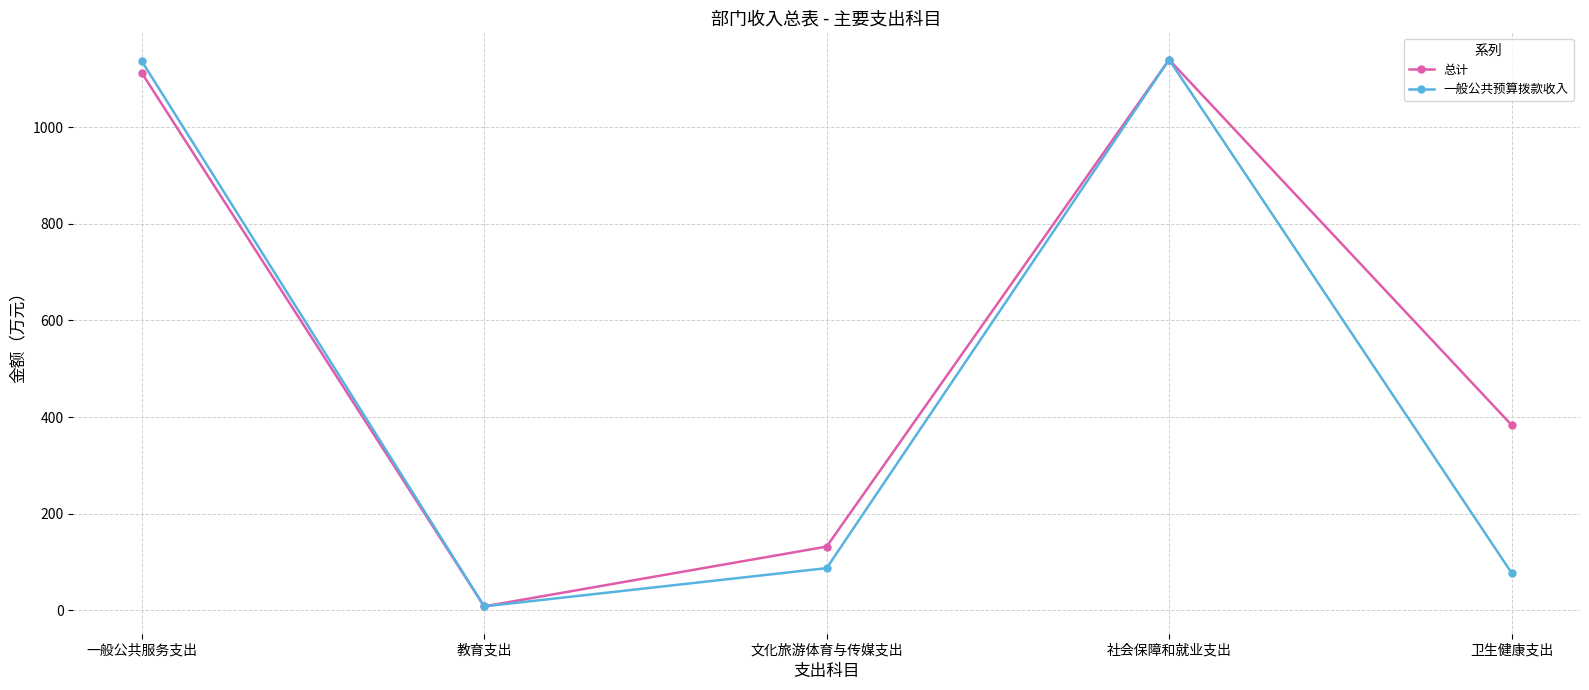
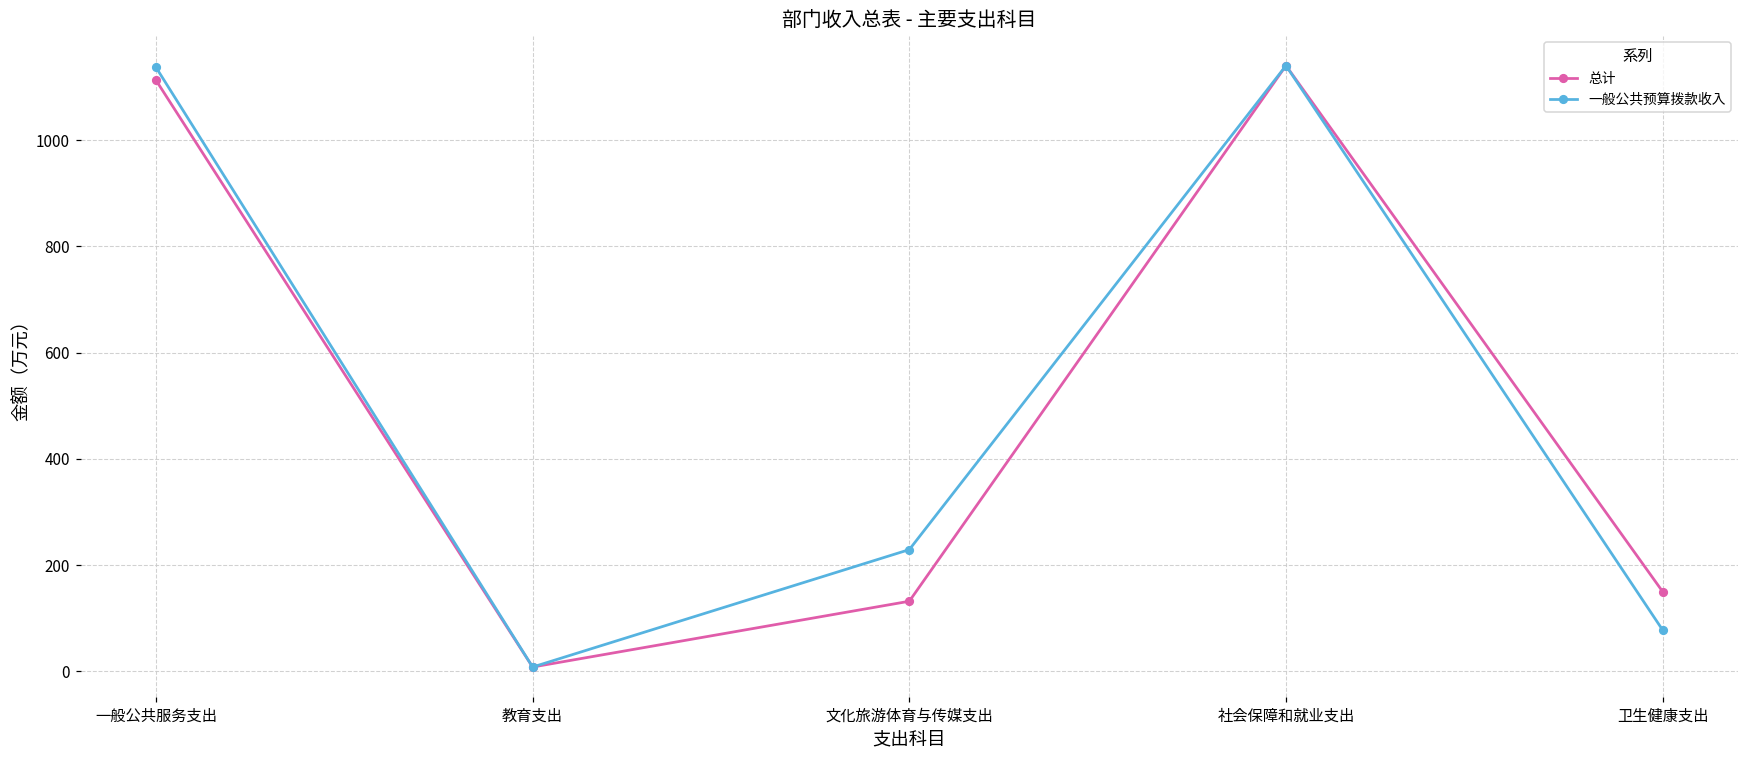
  {
    "总计": {
      "一般公共服务支出": 1110,
      "文化旅游体育与传媒支出": 130,
-     "卫生健康支出": 380
+     "卫生健康支出": 150
    },
    "一般公共预算拨款收入": {
      "一般公共服务支出": 1140,
-     "文化旅游体育与传媒支出": 90,
+     "文化旅游体育与传媒支出": 230,
      "卫生健康支出": 80
    }
  }
